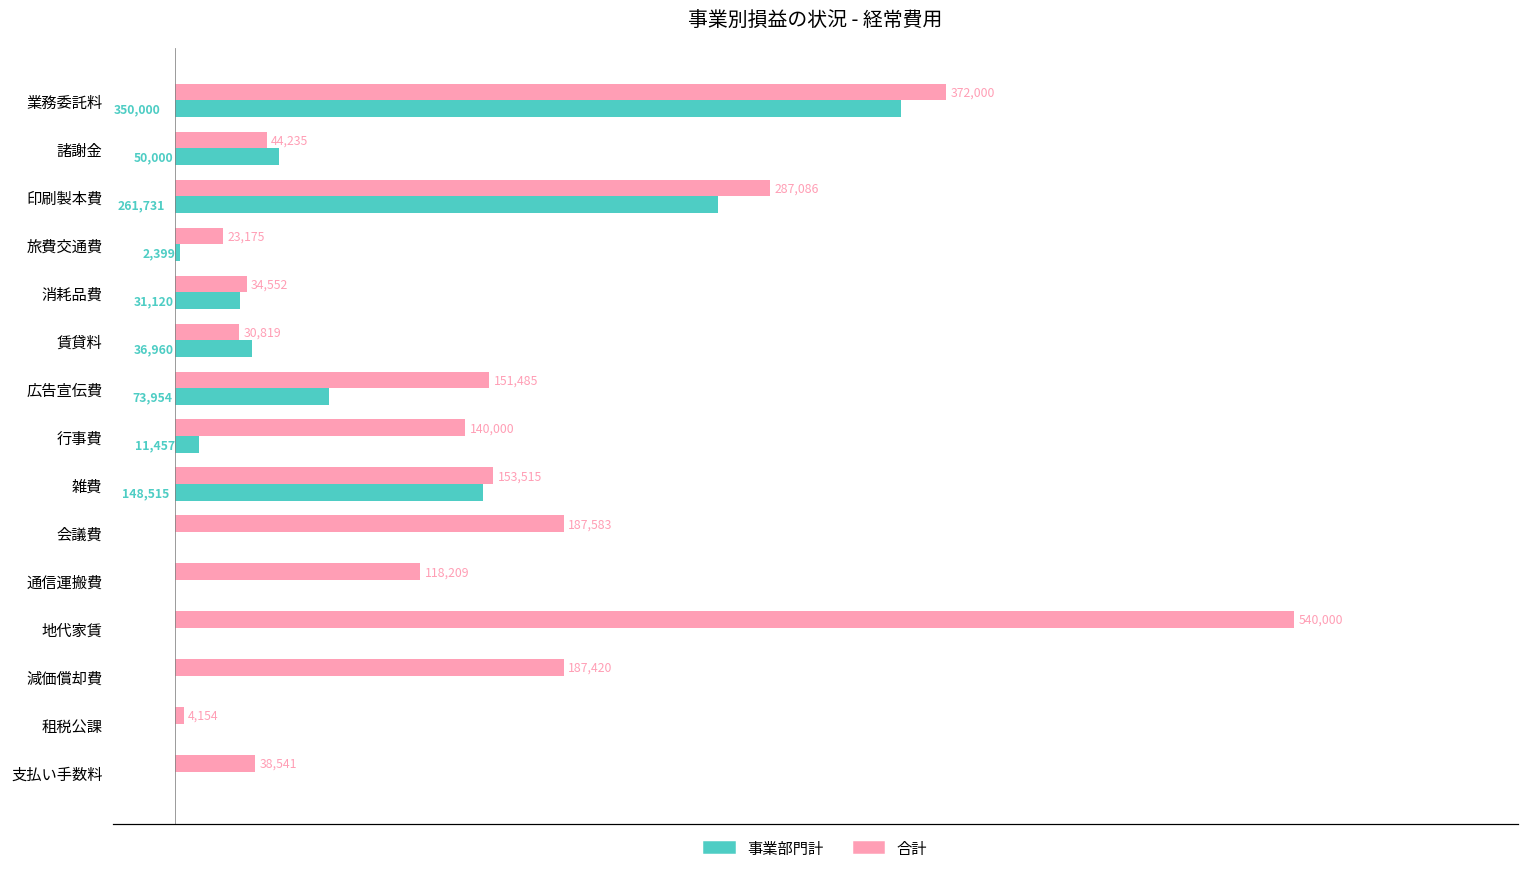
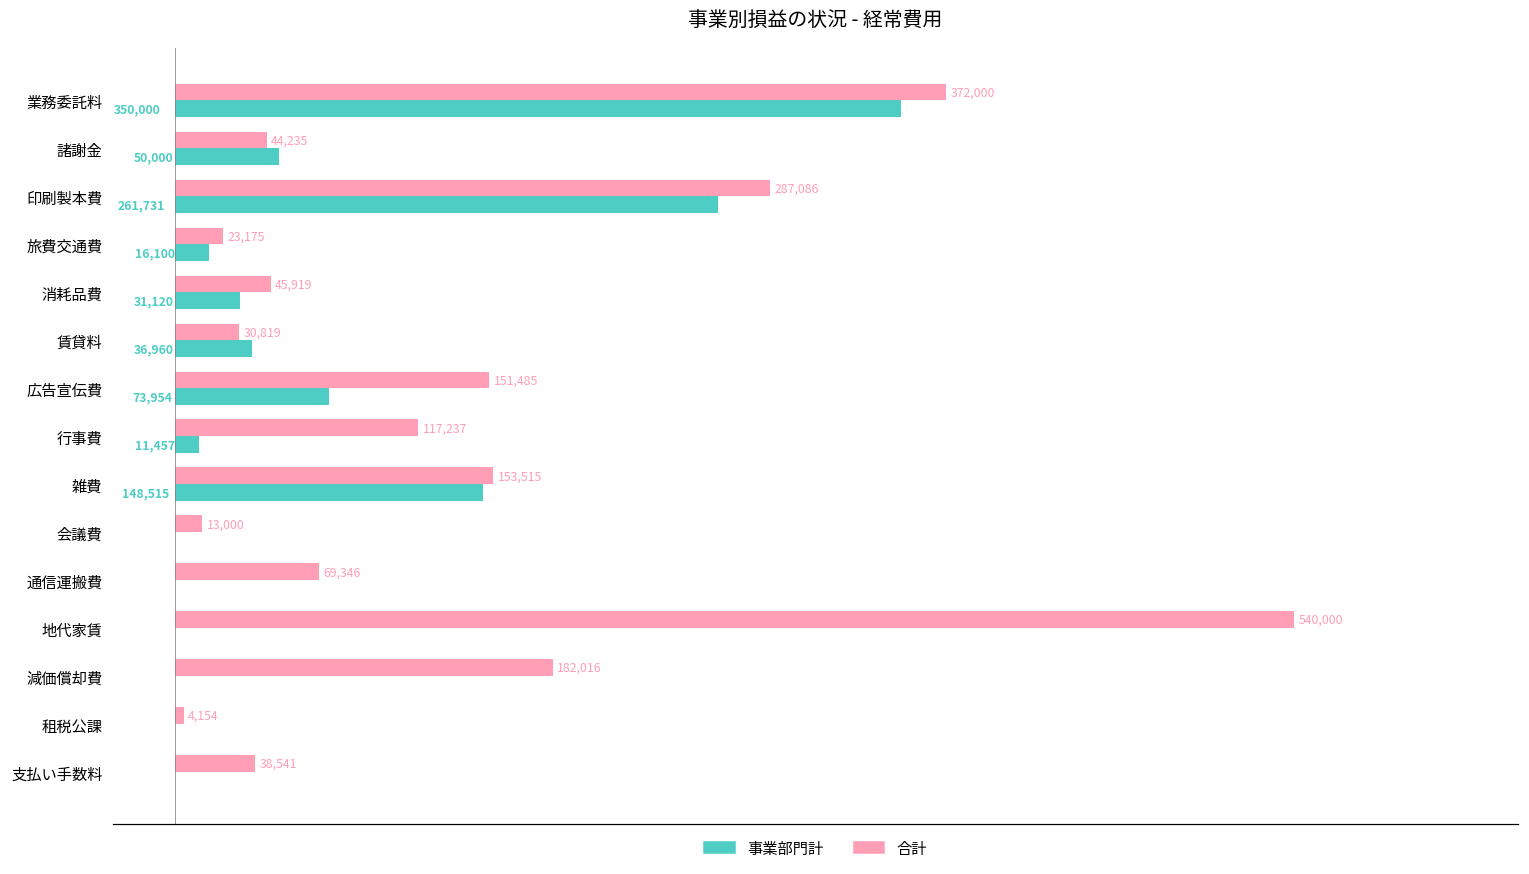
  {
    "事業部門計": {
-     "旅費交通費": "2,399",
+     "旅費交通費": "16,100",
      "行事費": "11,457"
    },
    "合計": {
      "業務委託料": "372,000",
      "諸謝金": "44,235",
      "印刷製本費": "287,086",
      "旅費交通費": "23,175",
-     "消耗品費": "34,552",
+     "消耗品費": "45,919",
      "賃貸料": "30,819",
      "広告宣伝費": "151,485",
-     "行事費": "140,000",
+     "行事費": "117,237",
      "雑費": "153,515",
-     "会議費": "187,583",
-     "通信運搬費": "118,209",
+     "会議費": "13,000",
+     "通信運搬費": "69,346",
      "地代家賃": "540,000",
-     "減価償却費": "187,420",
+     "減価償却費": "182,016",
      "租税公課": "4,154",
      "支払い手数料": "38,541"
    }
  }
